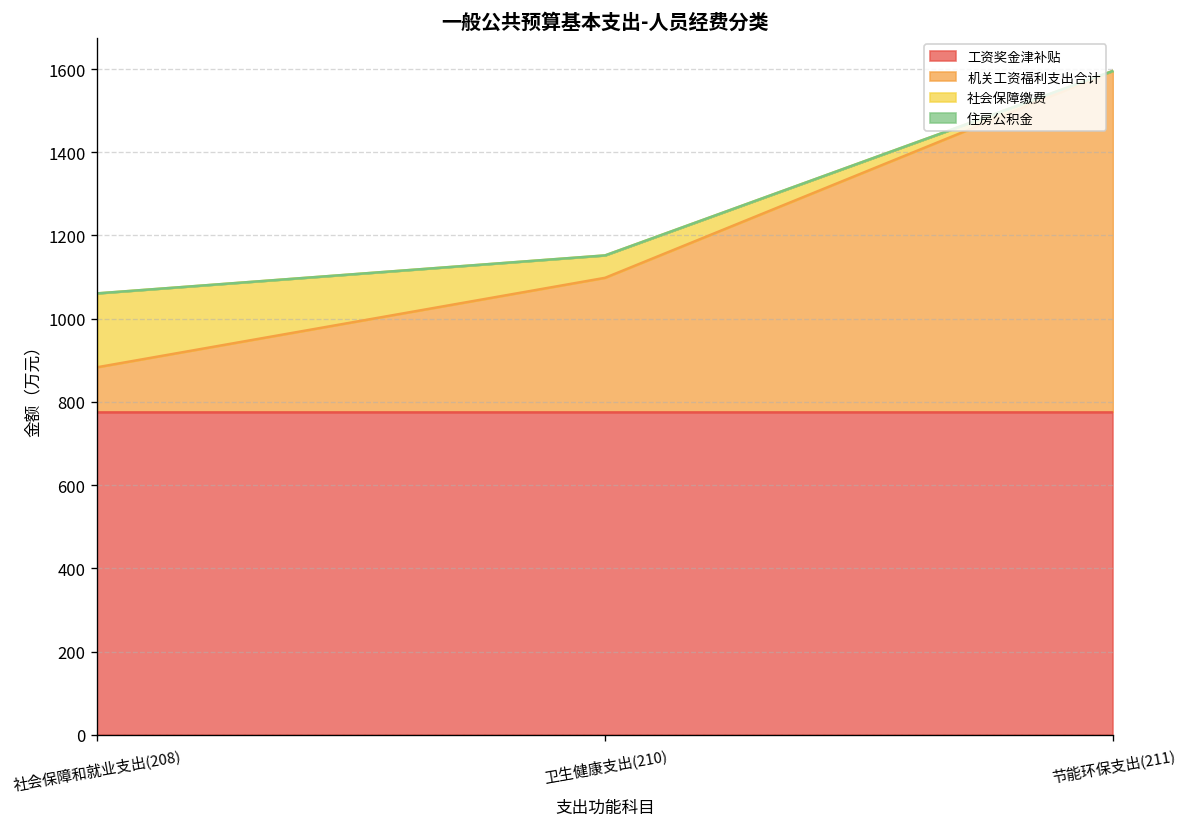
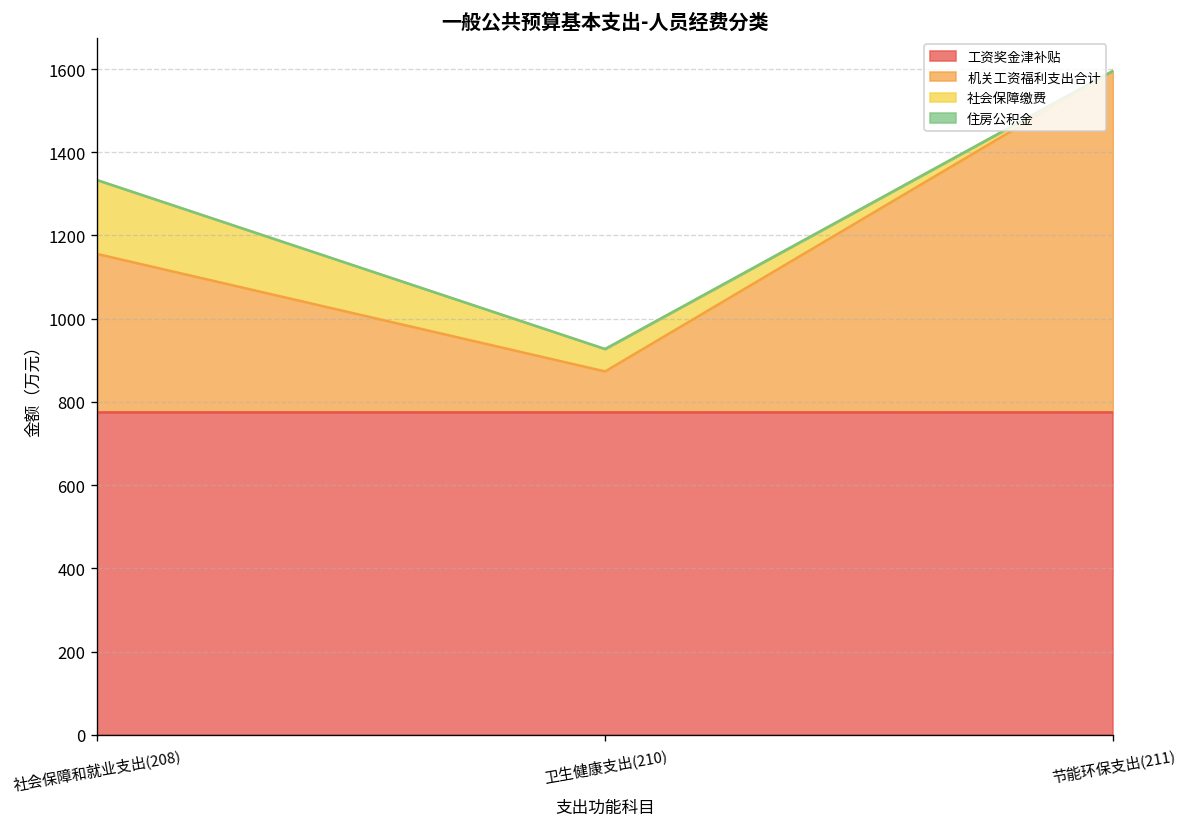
  {
    "工资奖金津补贴": {
      "社会保障和就业支出(208)": 780,
      "卫生健康支出(210)": 780,
      "节能环保支出(211)": 780
    },
    "机关工资福利支出合计": {
-     "社会保障和就业支出(208)": 110,
-     "卫生健康支出(210)": 320
+     "社会保障和就业支出(208)": 380,
+     "卫生健康支出(210)": 100
    }
  }
